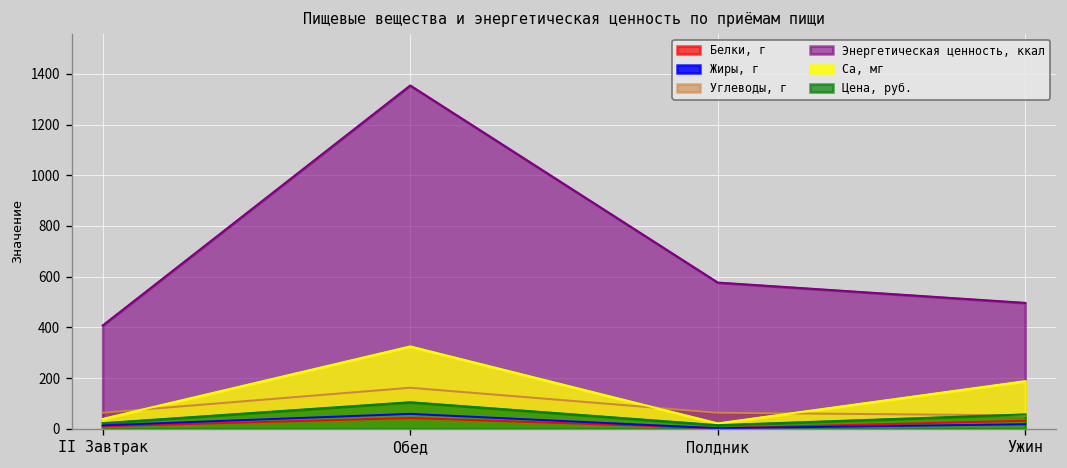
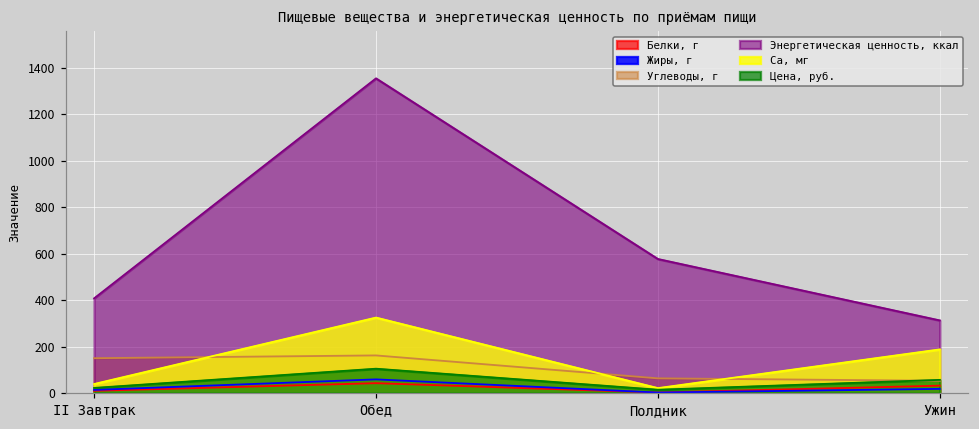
  {
    "Белки, г": {
      "Обед": 40,
      "Ужин": 30
    },
    "Жиры, г": {
      "Обед": 60,
      "Ужин": 20
    },
    "Углеводы, г": {
-     "II Завтрак": 60,
+     "II Завтрак": 150,
      "Обед": 160,
      "Полдник": 60
    },
    "Энергетическая ценность, ккал": {
      "II Завтрак": 410,
      "Обед": 1350,
      "Полдник": 580,
-     "Ужин": 500
+     "Ужин": 310
    },
    "Са, мг": {
      "II Завтрак": 40,
      "Обед": 320,
      "Ужин": 190
    },
    "Цена, руб.": {
      "Обед": 100
    }
  }
